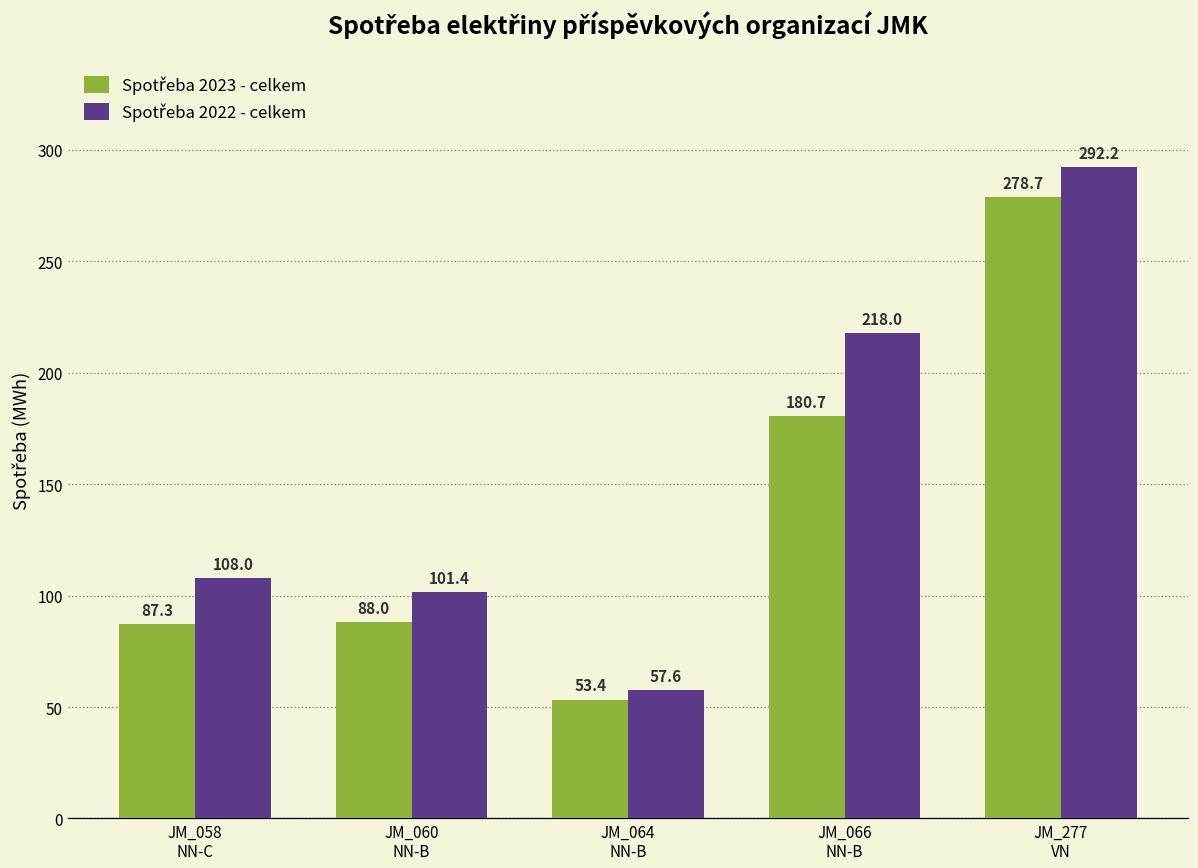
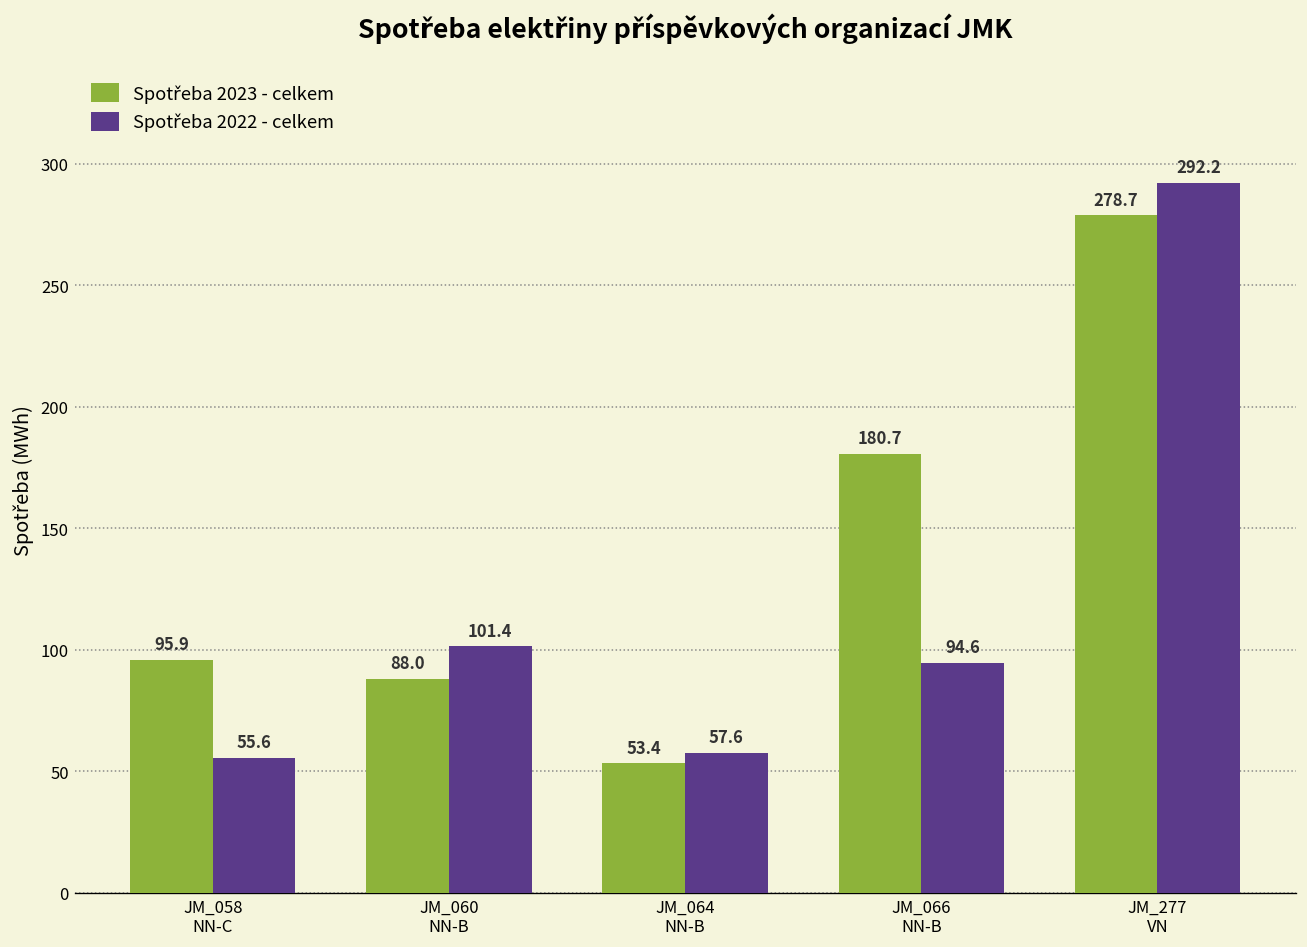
  {
    "Spotřeba 2023 - celkem": {
-     "JM_058 NN-C": 87.3,
+     "JM_058 NN-C": 95.9,
      "JM_060 NN-B": 88.0,
      "JM_064 NN-B": 53.4,
      "JM_066 NN-B": 180.7,
      "JM_277 VN": 278.7
    },
    "Spotřeba 2022 - celkem": {
-     "JM_058 NN-C": 108.0,
+     "JM_058 NN-C": 55.6,
      "JM_060 NN-B": 101.4,
      "JM_064 NN-B": 57.6,
-     "JM_066 NN-B": 218.0,
+     "JM_066 NN-B": 94.6,
      "JM_277 VN": 292.2
    }
  }
